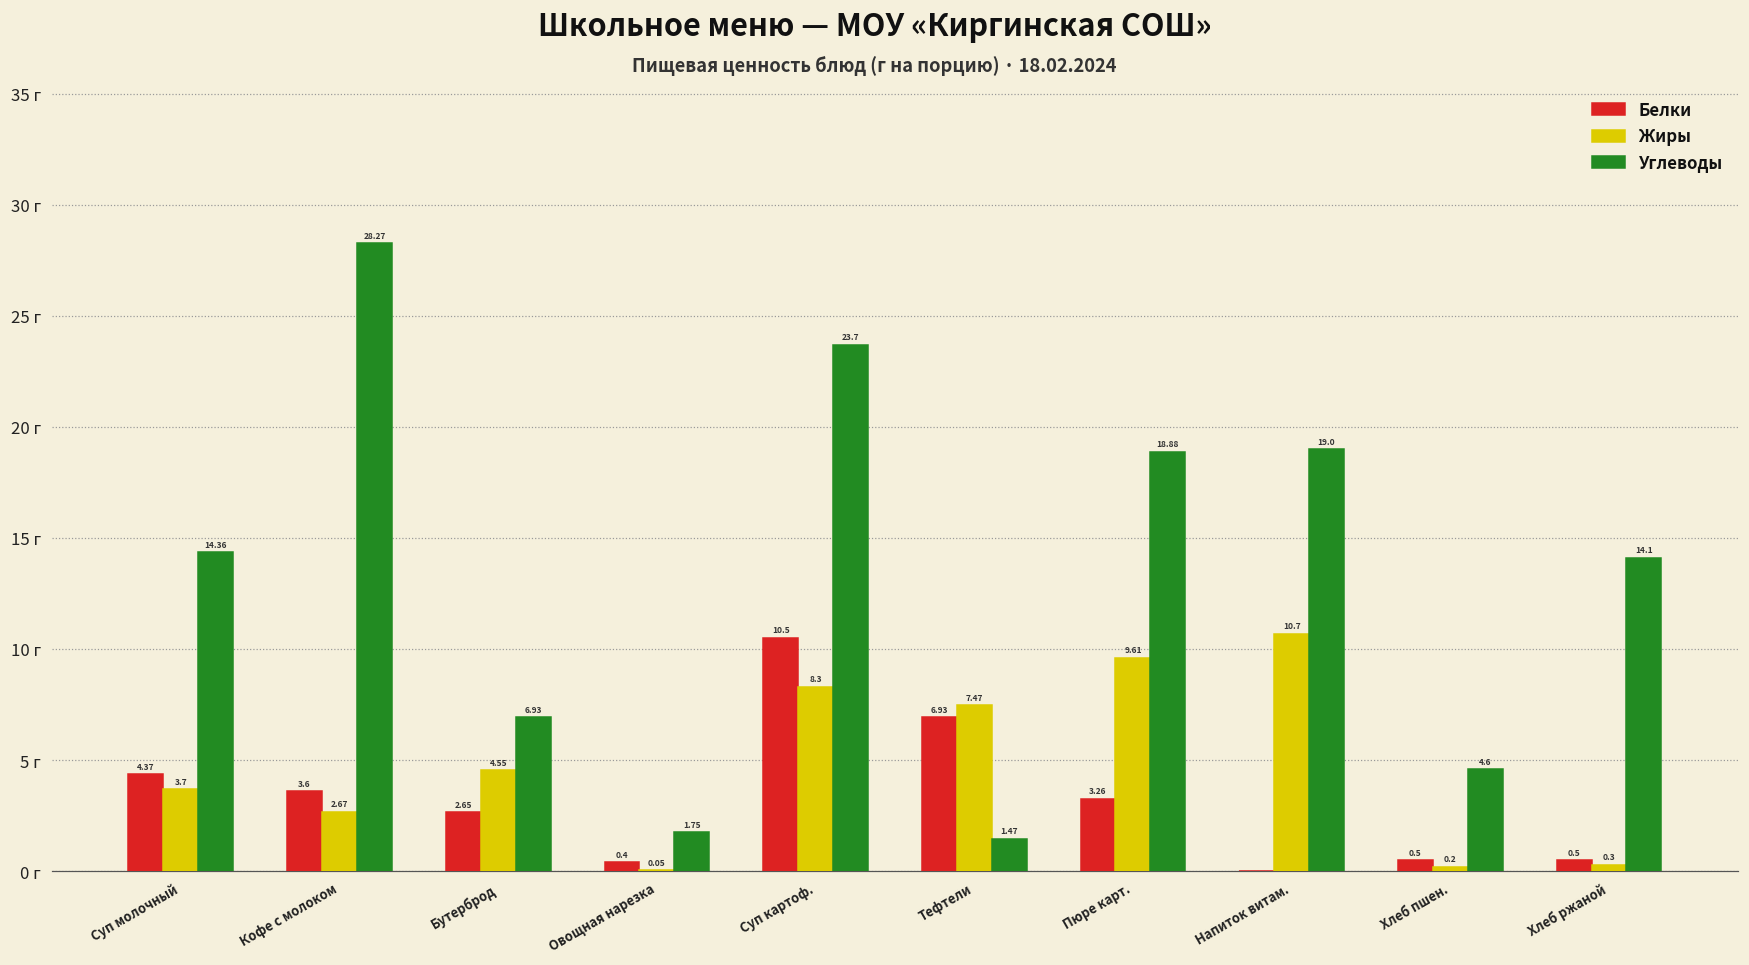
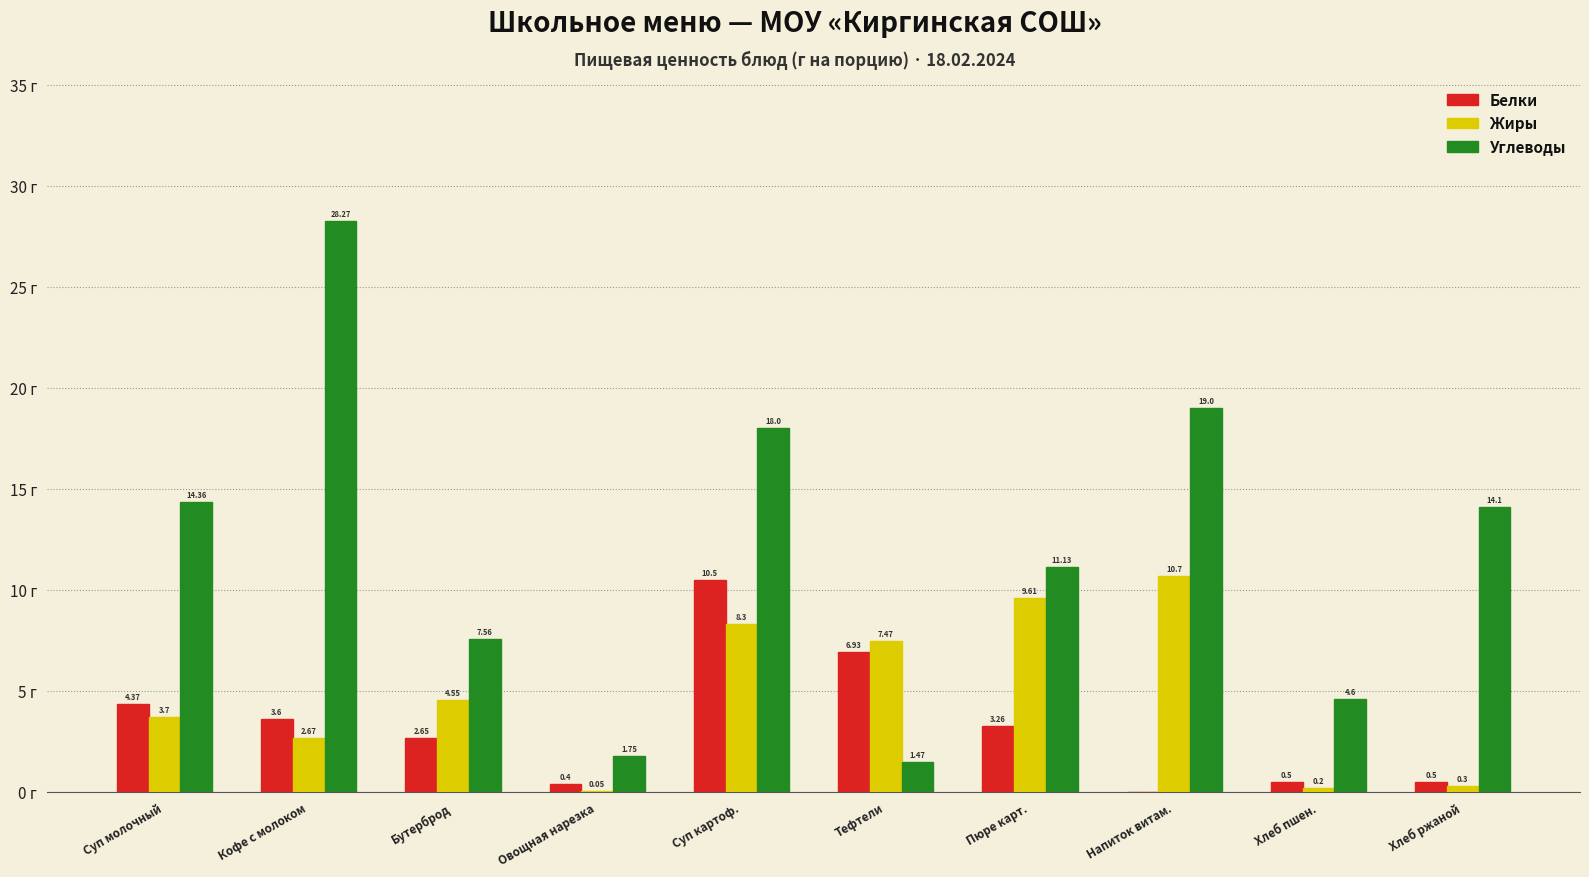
  {
    "Белки": {
      "Суп молочный": 4.37,
      "Кофе с молоком": 3.6,
      "Бутерброд": 2.65,
      "Овощная нарезка": 0.4,
      "Суп картоф.": 10.5,
      "Тефтели": 6.93,
      "Пюре карт.": 3.26,
      "Хлеб пшен.": 0.5,
      "Хлеб ржаной": 0.5
    },
    "Жиры": {
      "Суп молочный": 3.7,
      "Кофе с молоком": 2.67,
      "Бутерброд": 4.55,
      "Овощная нарезка": 0.05,
      "Суп картоф.": 8.3,
      "Тефтели": 7.47,
      "Пюре карт.": 9.61,
      "Напиток витам.": 10.7,
      "Хлеб пшен.": 0.2,
      "Хлеб ржаной": 0.3
    },
    "Углеводы": {
      "Суп молочный": 14.36,
      "Кофе с молоком": 28.27,
-     "Бутерброд": 6.93,
+     "Бутерброд": 7.56,
      "Овощная нарезка": 1.75,
-     "Суп картоф.": 23.7,
+     "Суп картоф.": 18.0,
      "Тефтели": 1.47,
-     "Пюре карт.": 18.88,
+     "Пюре карт.": 11.13,
      "Напиток витам.": 19.0,
      "Хлеб пшен.": 4.6,
      "Хлеб ржаной": 14.1
    }
  }
